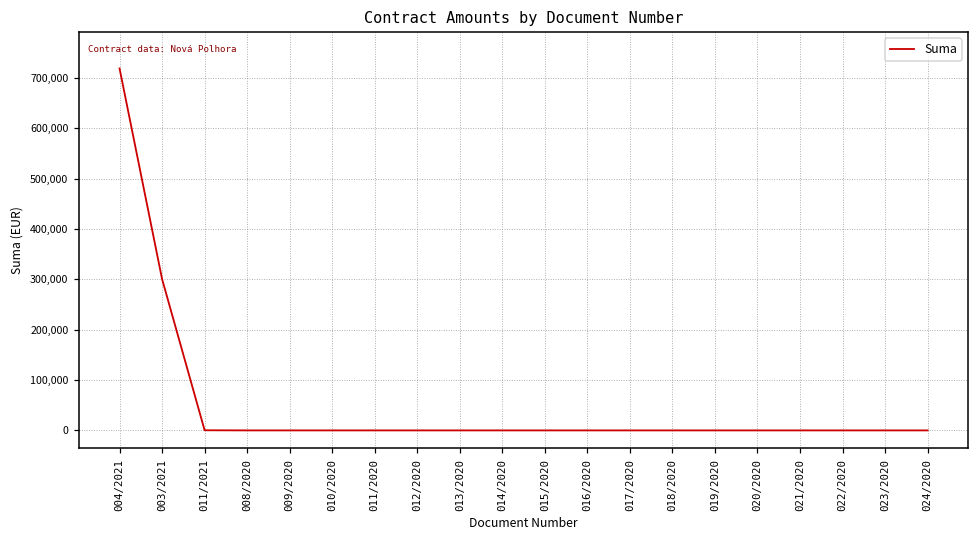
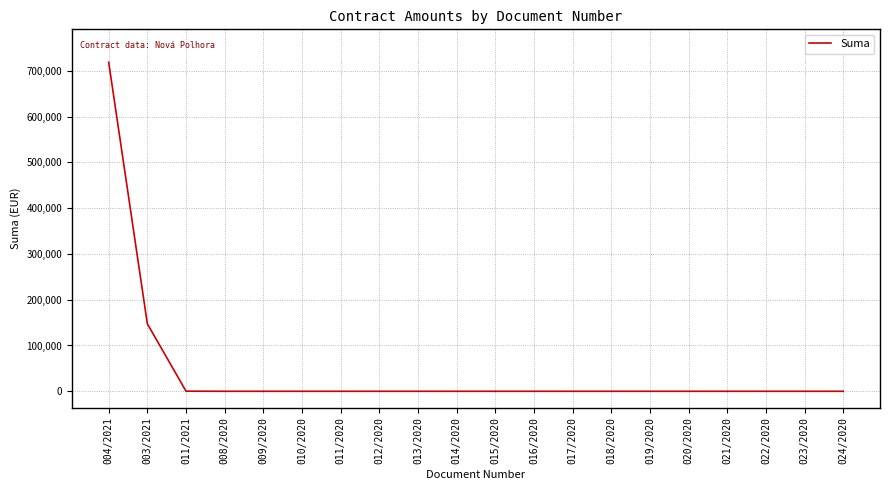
  {
    "004/2021": "720,000",
-   "003/2021": "300,000",
+   "003/2021": "150,000",
    "011/2021": "0",
    "008/2020": "0",
    "009/2020": "0",
    "010/2020": "0",
    "011/2020": "0",
    "012/2020": "0",
    "013/2020": "0",
    "014/2020": "0",
    "015/2020": "0",
    "016/2020": "0",
    "017/2020": "0",
    "018/2020": "0",
    "019/2020": "0",
    "020/2020": "0",
    "021/2020": "0",
    "022/2020": "0",
    "023/2020": "0",
    "024/2020": "0"
  }
